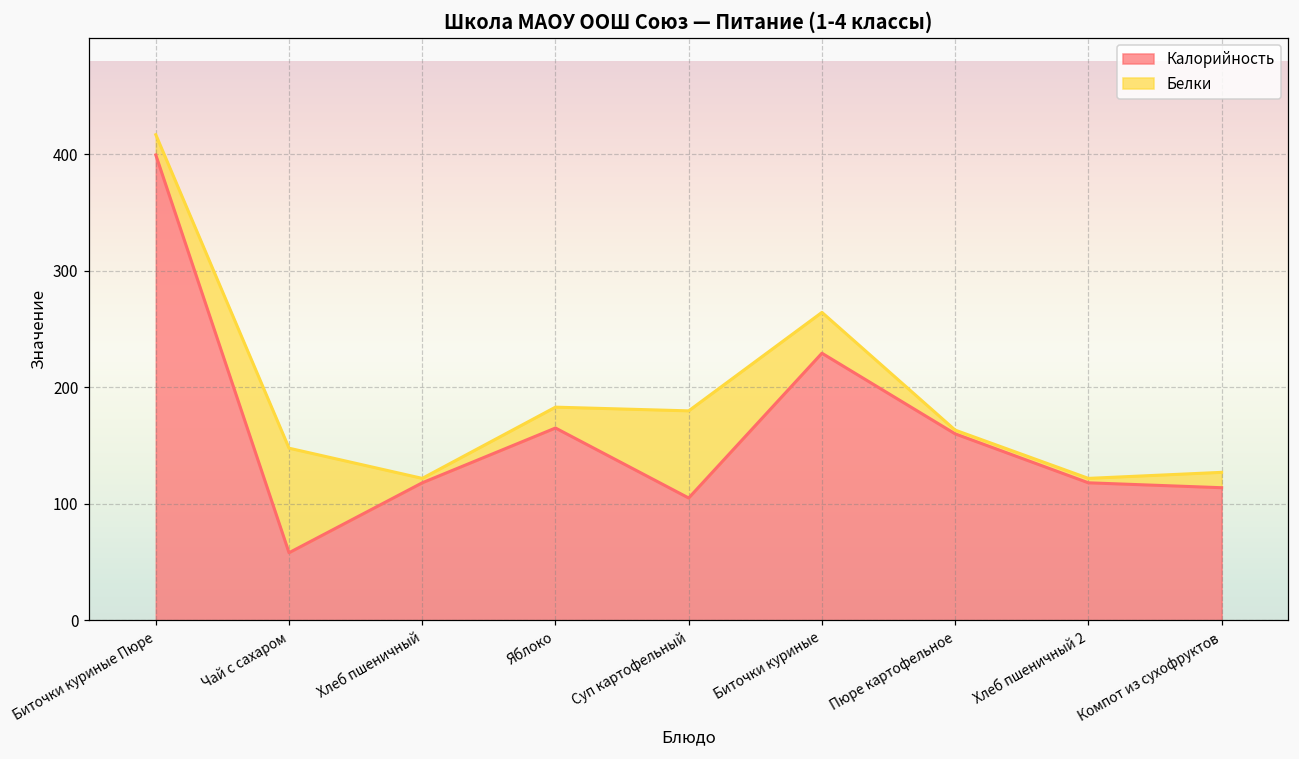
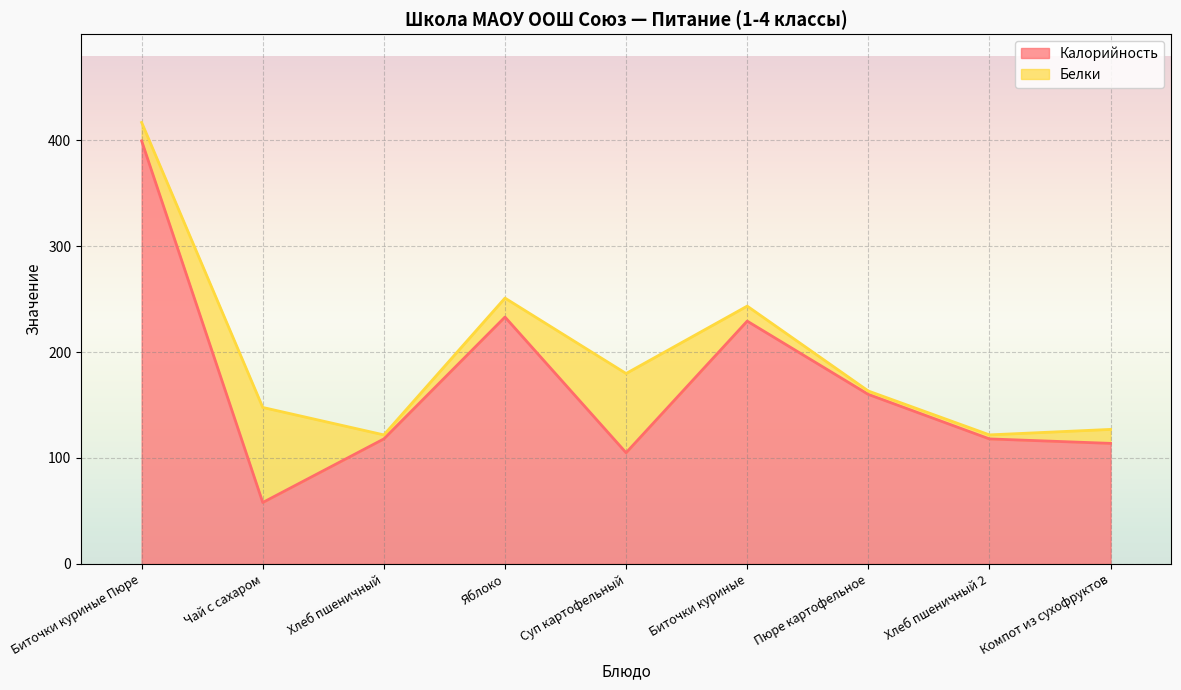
  {
    "Калорийность": {
      "Биточки куриные Пюре": 399,
      "Чай с сахаром": 58,
      "Хлеб пшеничный": 118,
-     "Яблоко": 165,
+     "Яблоко": 233,
      "Суп картофельный": 105,
      "Биточки куриные": 229,
      "Пюре картофельное": 160,
      "Хлеб пшеничный 2": 118,
      "Компот из сухофруктов": 114
    },
    "Белки": {
      "Биточки куриные Пюре": 17,
      "Чай с сахаром": 90,
      "Хлеб пшеничный": 4,
      "Яблоко": 18,
      "Суп картофельный": 75,
-     "Биточки куриные": 35,
+     "Биточки куриные": 14,
      "Пюре картофельное": 3,
      "Хлеб пшеничный 2": 4,
      "Компот из сухофруктов": 13
    }
  }
